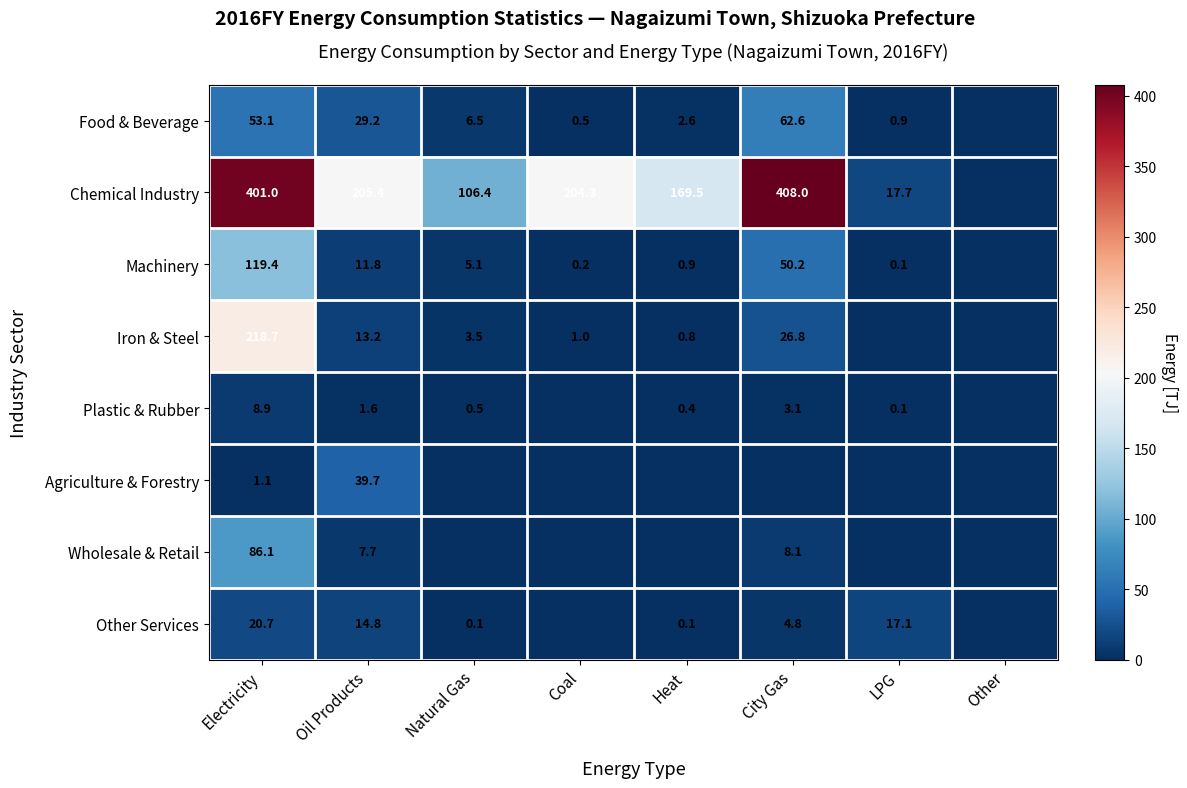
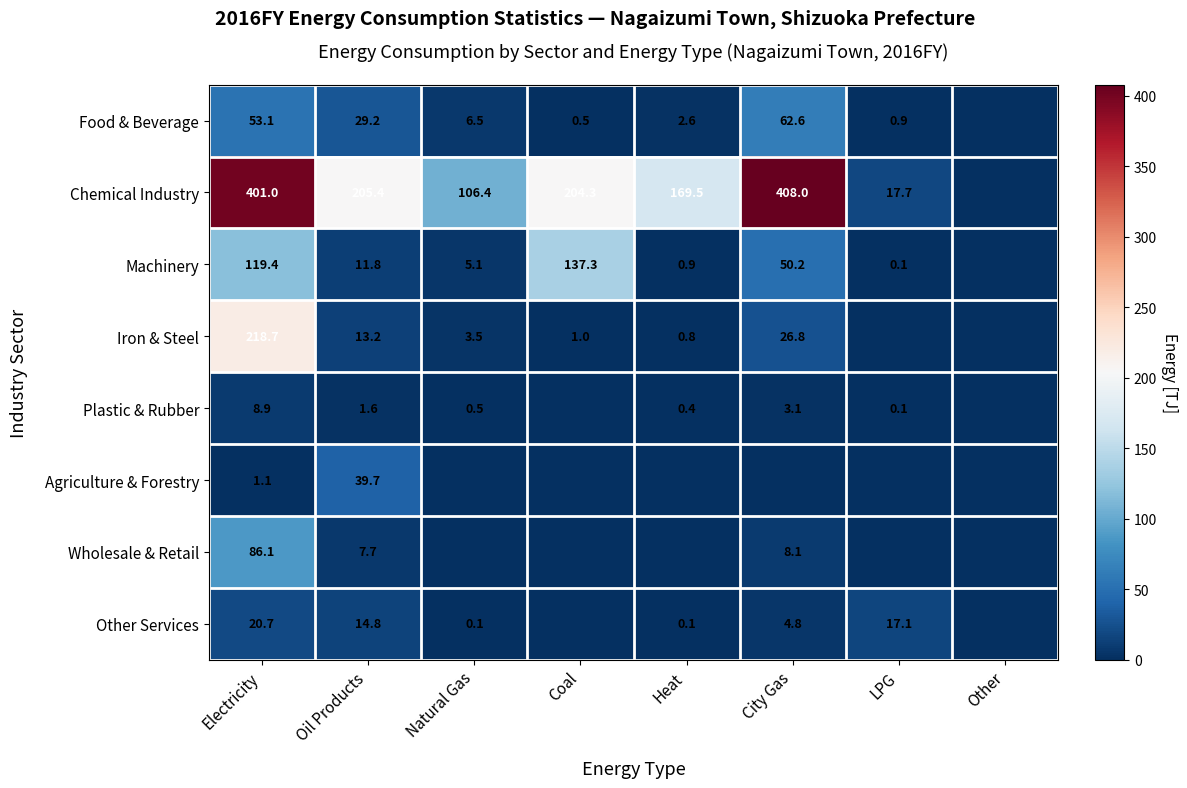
  {
    "Food & Beverage": {
      "Electricity": 53.1,
      "Oil Products": 29.2,
      "Natural Gas": 6.5,
      "Coal": 0.5,
      "Heat": 2.6,
      "City Gas": 62.6,
      "LPG": 0.9
    },
    "Chemical Industry": {
      "Electricity": 401.0,
      "Natural Gas": 106.4,
      "City Gas": 408.0,
      "LPG": 17.7
    },
    "Machinery": {
      "Electricity": 119.4,
      "Oil Products": 11.8,
      "Natural Gas": 5.1,
-     "Coal": 0.2,
+     "Coal": 137.3,
      "Heat": 0.9,
      "City Gas": 50.2,
      "LPG": 0.1
    },
    "Iron & Steel": {
      "Oil Products": 13.2,
      "Natural Gas": 3.5,
      "Coal": 1.0,
      "Heat": 0.8,
      "City Gas": 26.8
    },
    "Plastic & Rubber": {
      "Electricity": 8.9,
      "Oil Products": 1.6,
      "Natural Gas": 0.5,
      "Heat": 0.4,
      "City Gas": 3.1,
      "LPG": 0.1
    },
    "Agriculture & Forestry": {
      "Electricity": 1.1,
      "Oil Products": 39.7
    },
    "Wholesale & Retail": {
      "Electricity": 86.1,
      "Oil Products": 7.7,
      "City Gas": 8.1
    },
    "Other Services": {
      "Electricity": 20.7,
      "Oil Products": 14.8,
      "Natural Gas": 0.1,
      "Heat": 0.1,
      "City Gas": 4.8,
      "LPG": 17.1
    }
  }
